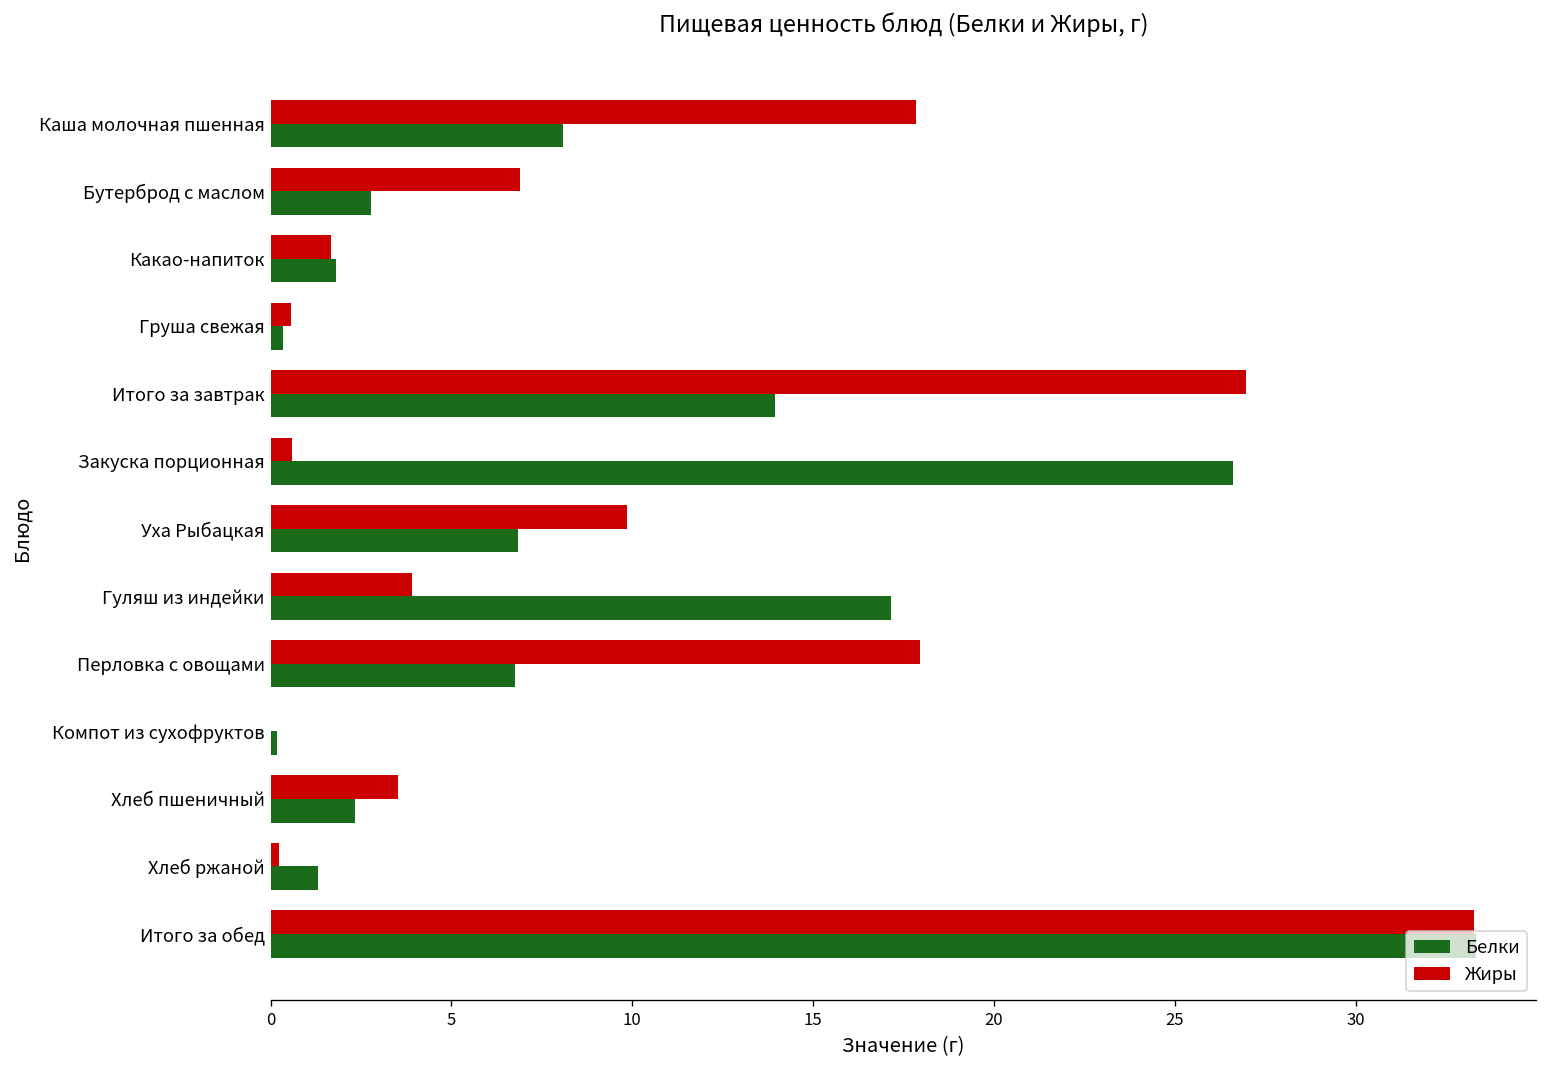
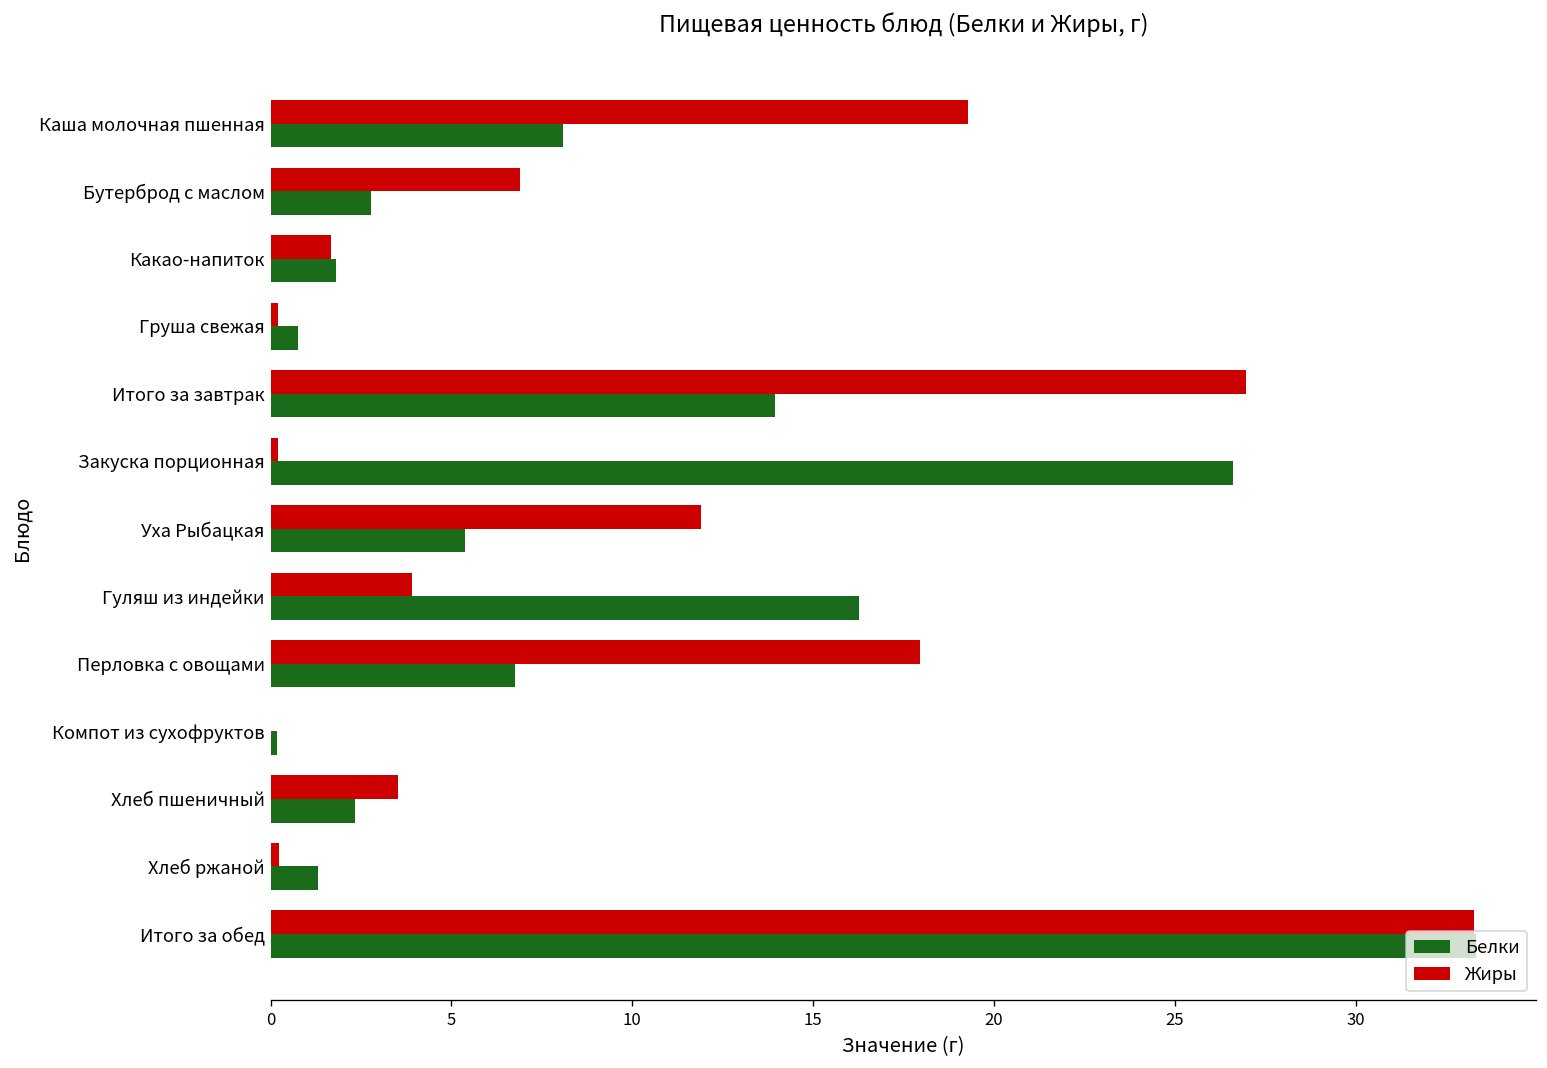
  {
    "Белки": {
      "Каша молочная пшенная": 8.1,
      "Бутерброд с маслом": 2.8,
      "Какао-напиток": 1.8,
-     "Груша свежая": 0.3,
+     "Груша свежая": 0.8,
      "Итого за завтрак": 13.9,
      "Закуска порционная": 26.6,
-     "Уха Рыбацкая": 6.9,
-     "Гуляш из индейки": 17.2,
+     "Уха Рыбацкая": 5.4,
+     "Гуляш из индейки": 16.3,
      "Перловка с овощами": 6.8,
      "Компот из сухофруктов": 0.2,
      "Хлеб пшеничный": 2.3,
      "Хлеб ржаной": 1.3
    },
    "Жиры": {
-     "Каша молочная пшенная": 17.8,
+     "Каша молочная пшенная": 19.3,
      "Бутерброд с маслом": 6.9,
      "Какао-напиток": 1.7,
-     "Груша свежая": 0.6,
+     "Груша свежая": 0.2,
      "Итого за завтрак": 27.0,
-     "Закуска порционная": 0.6,
-     "Уха Рыбацкая": 9.8,
+     "Закуска порционная": 0.2,
+     "Уха Рыбацкая": 11.9,
      "Гуляш из индейки": 3.9,
      "Перловка с овощами": 18.0,
      "Компот из сухофруктов": 0.0,
      "Хлеб пшеничный": 3.5,
      "Хлеб ржаной": 0.2,
      "Итого за обед": 33.3
    }
  }
